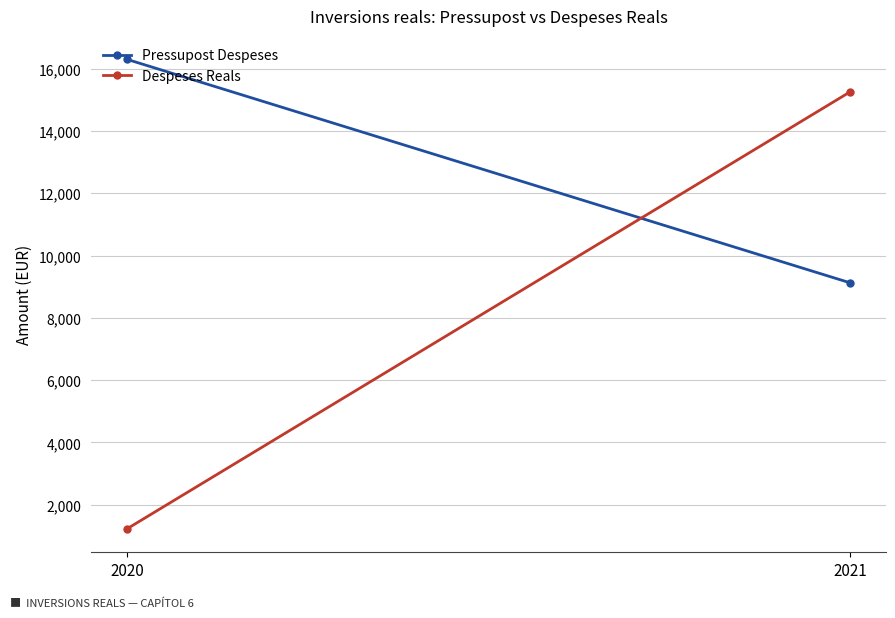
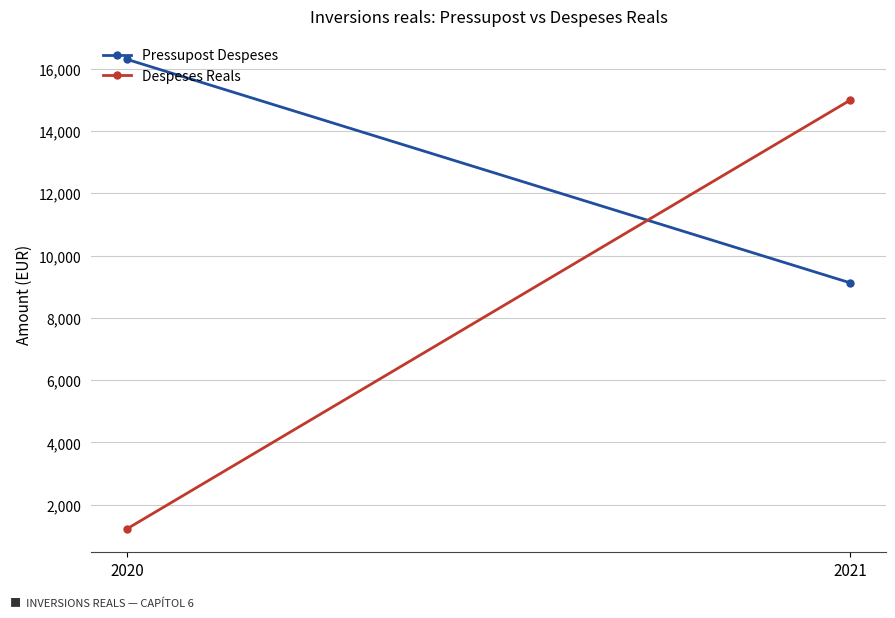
  {
    "Pressupost Despeses": {
      "2020": "16,300",
      "2021": "9,100"
    },
    "Despeses Reals": {
      "2020": "1,200",
-     "2021": "15,300"
+     "2021": "15,000"
    }
  }
